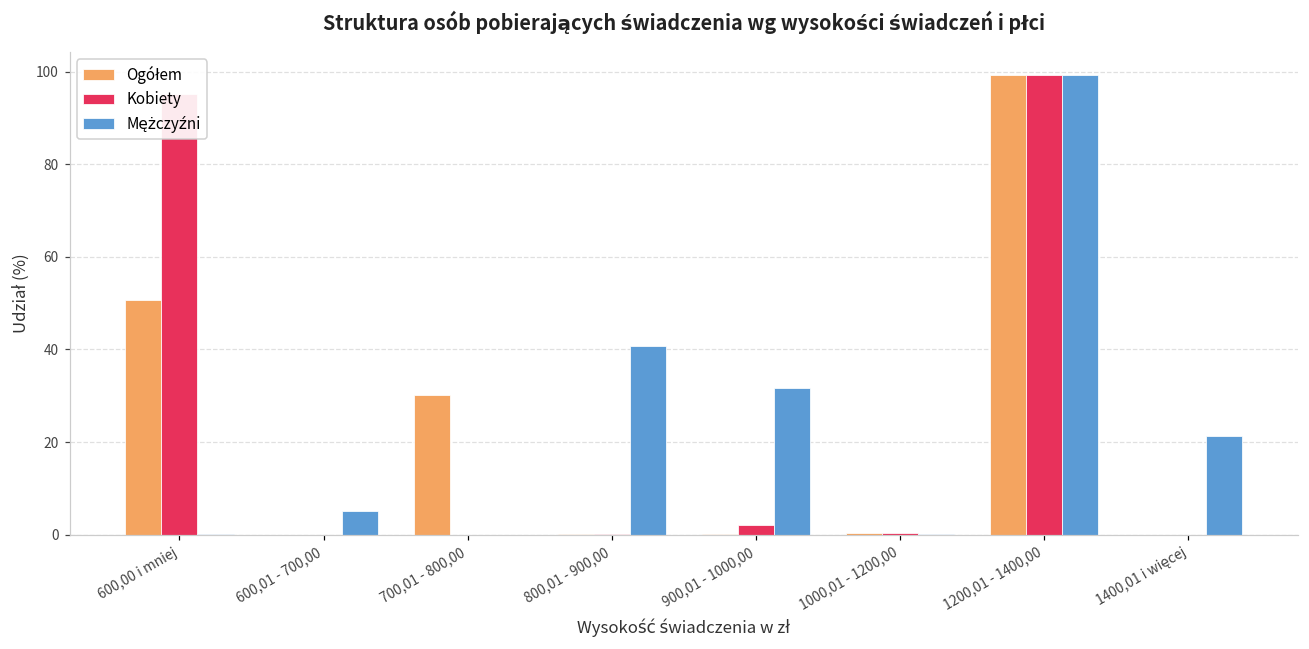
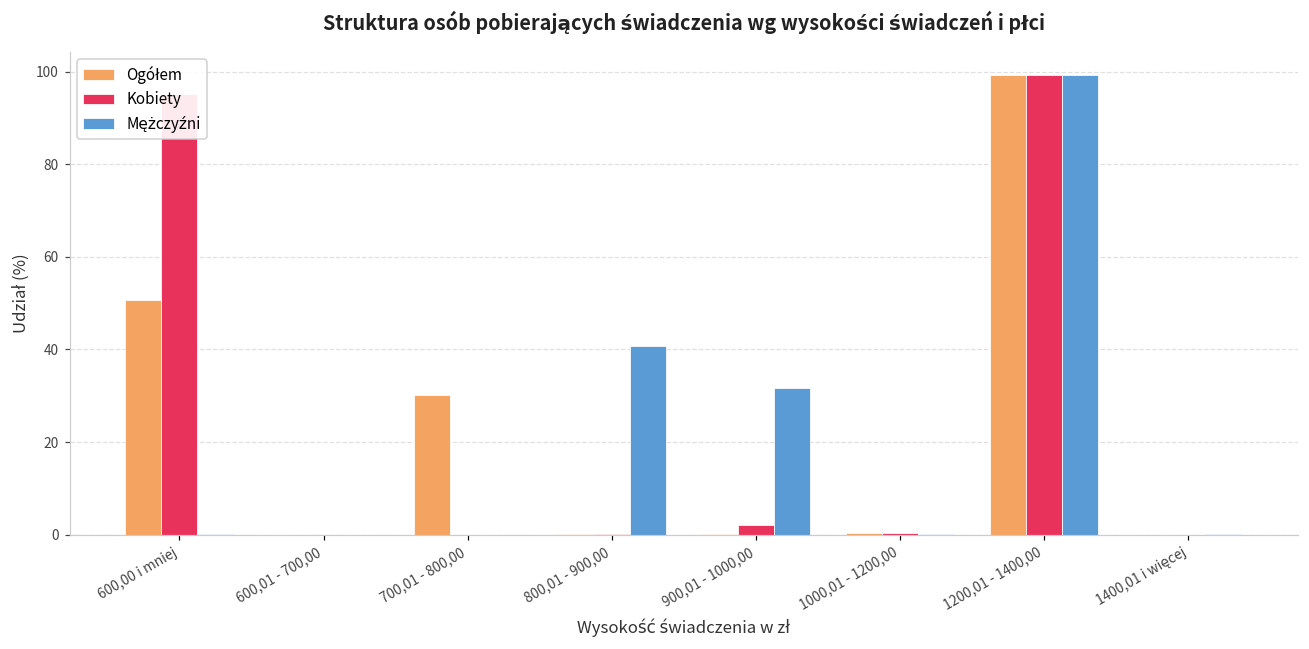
  {
    "Ogółem": {
      "600,00 i mniej": 51,
      "600,01 - 700,00": 0,
      "700,01 - 800,00": 30,
      "1200,01 - 1400,00": 99,
      "1400,01 i więcej": 0
    },
    "Kobiety": {
      "600,01 - 700,00": 0,
      "700,01 - 800,00": 0,
      "900,01 - 1000,00": 2,
      "1200,01 - 1400,00": 99,
      "1400,01 i więcej": 0
    },
    "Mężczyźni": {
-     "600,01 - 700,00": 5,
+     "600,01 - 700,00": 0,
      "700,01 - 800,00": 0,
      "800,01 - 900,00": 41,
      "900,01 - 1000,00": 32,
      "1200,01 - 1400,00": 99,
-     "1400,01 i więcej": 21
+     "1400,01 i więcej": 0
    }
  }
